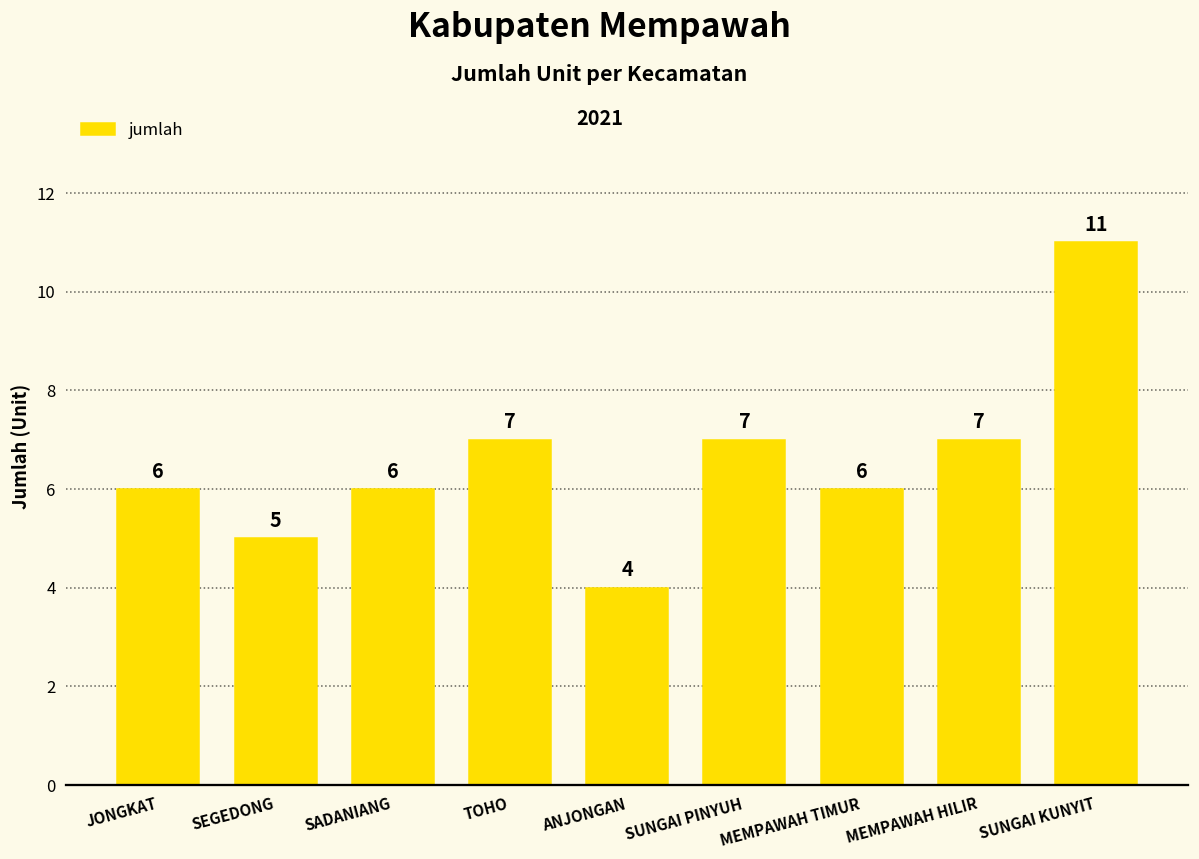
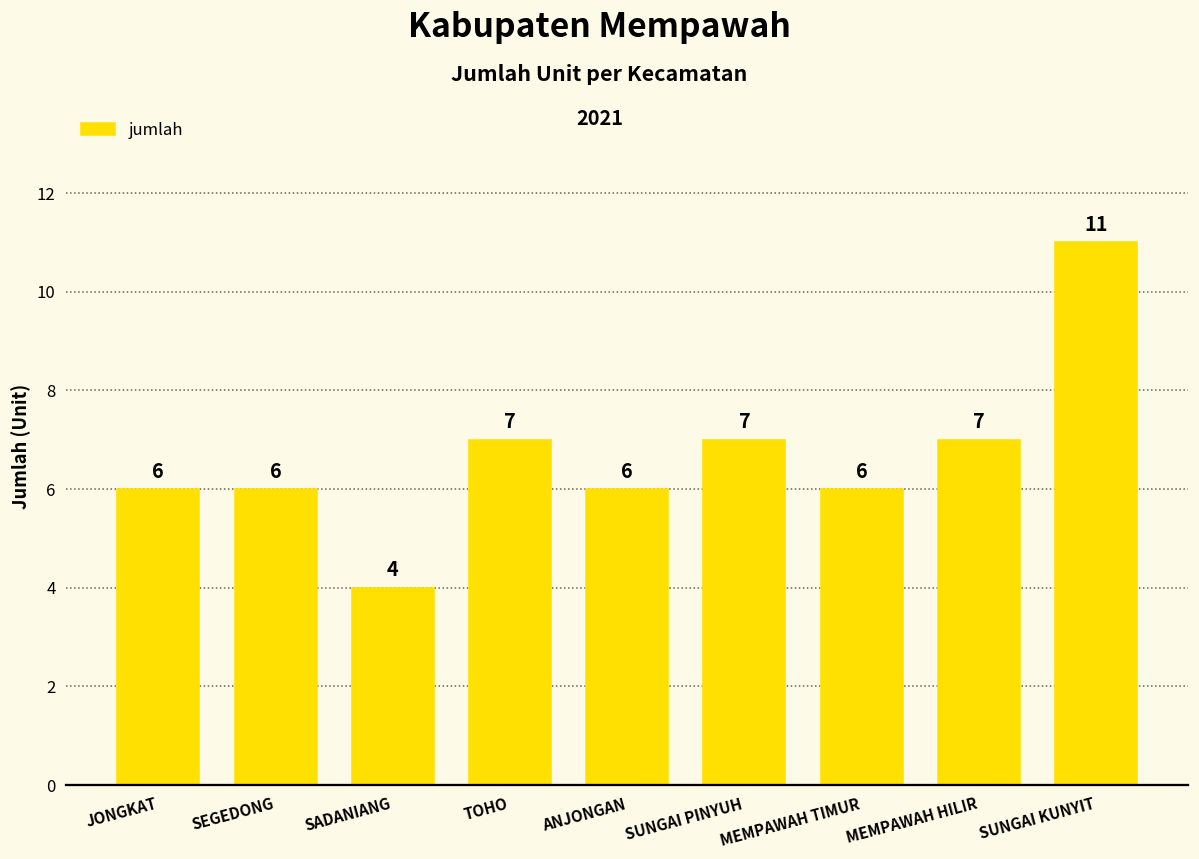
  {
    "JONGKAT": 6,
-   "SEGEDONG": 5,
-   "SADANIANG": 6,
+   "SEGEDONG": 6,
+   "SADANIANG": 4,
    "TOHO": 7,
-   "ANJONGAN": 4,
+   "ANJONGAN": 6,
    "SUNGAI PINYUH": 7,
    "MEMPAWAH TIMUR": 6,
    "MEMPAWAH HILIR": 7,
    "SUNGAI KUNYIT": 11
  }
